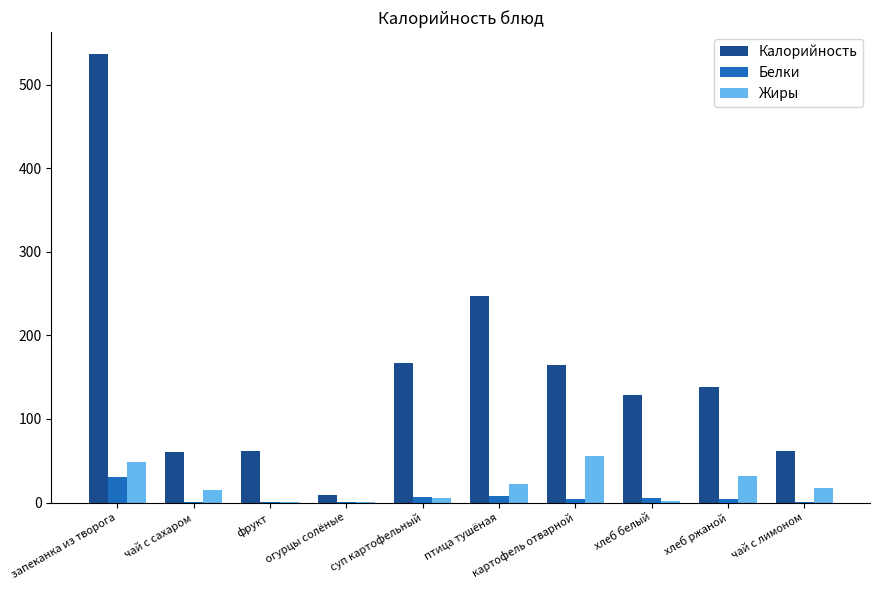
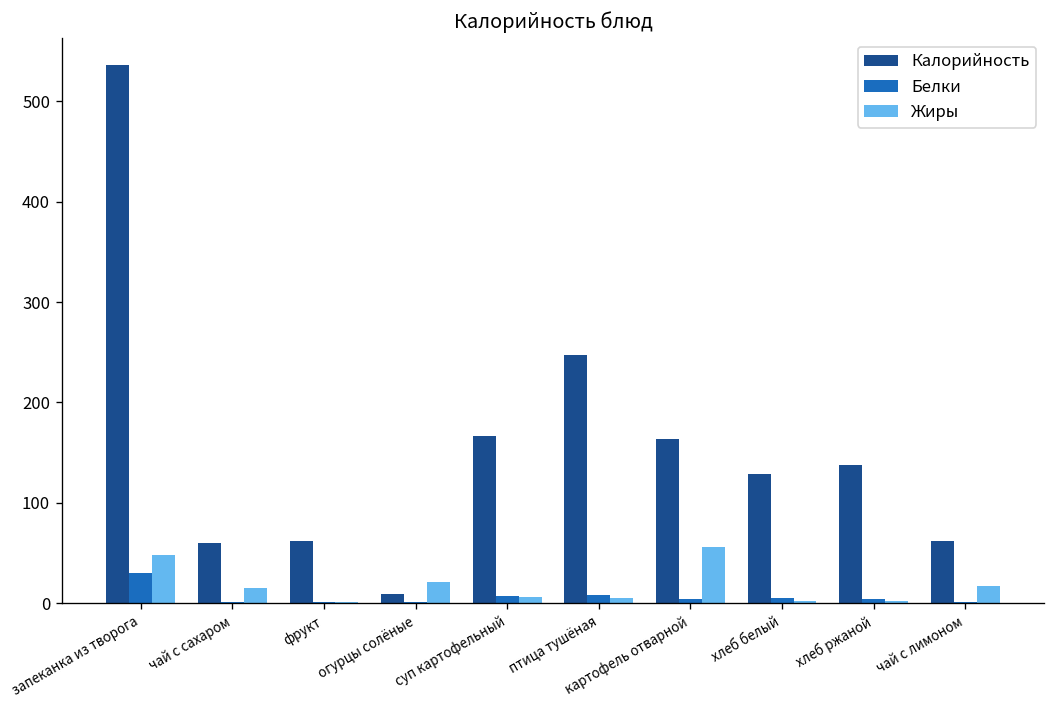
  {
    "Жиры": {
      "запеканка из творога": 50,
      "чай с сахаром": 20,
-     "огурцы солёные": 0,
+     "огурцы солёные": 20,
      "суп картофельный": 10,
-     "птица тушёная": 20,
+     "птица тушёная": 10,
      "картофель отварной": 60,
-     "хлеб ржаной": 30,
+     "хлеб ржаной": 0,
      "чай с лимоном": 20
    }
  }
